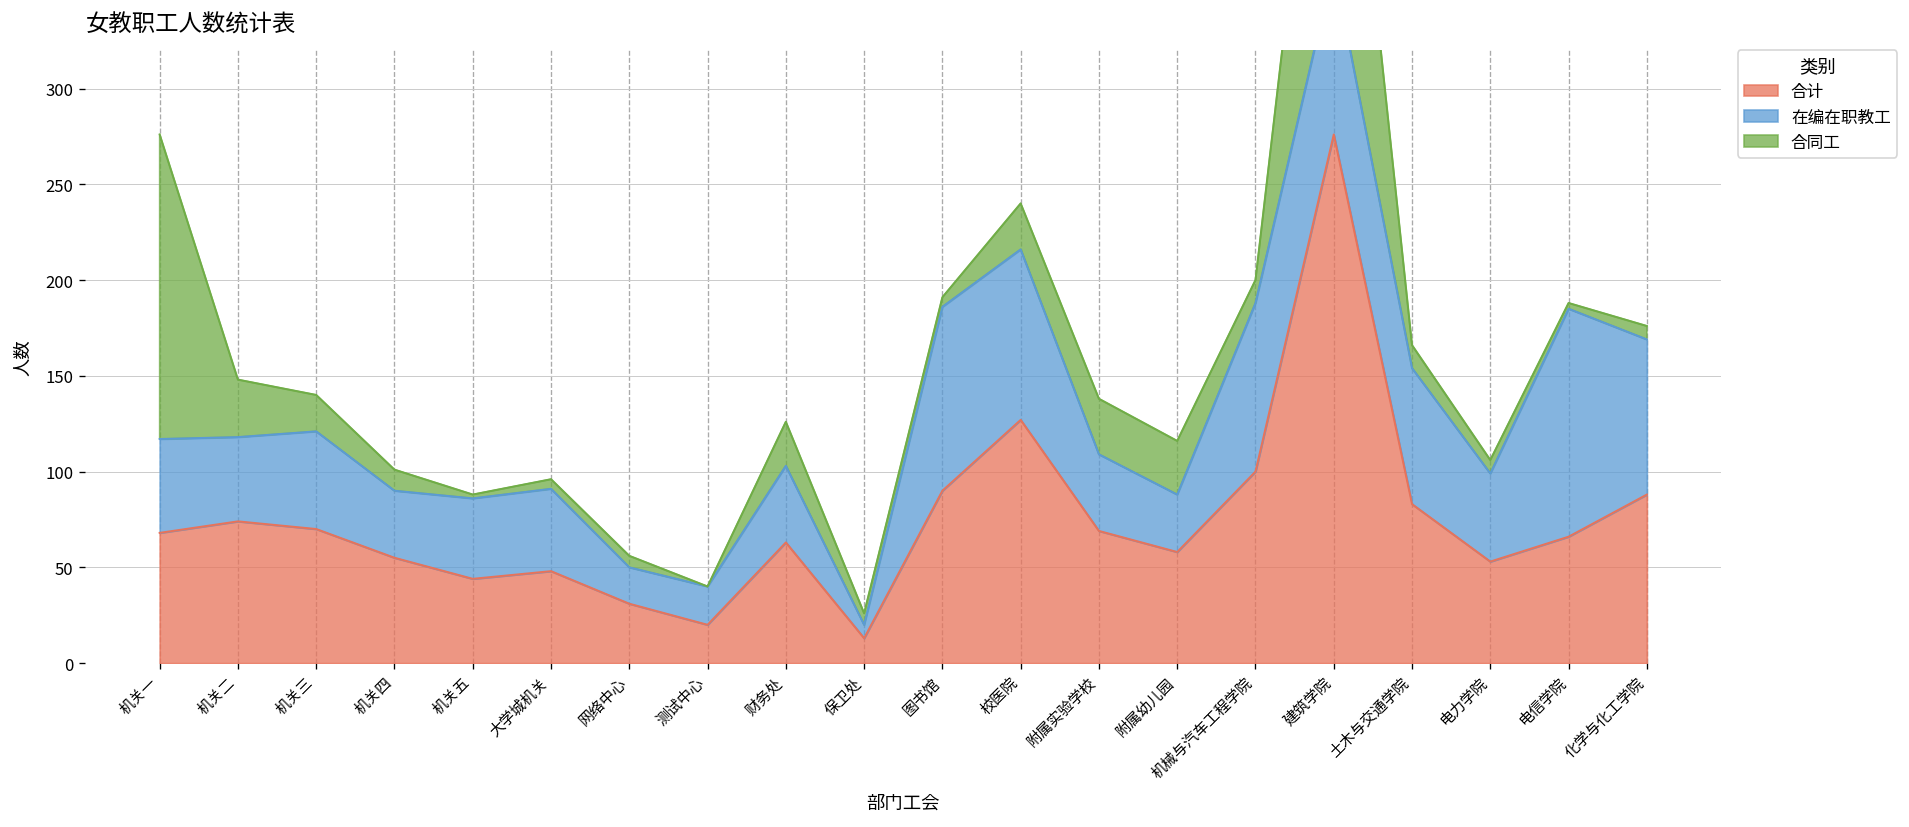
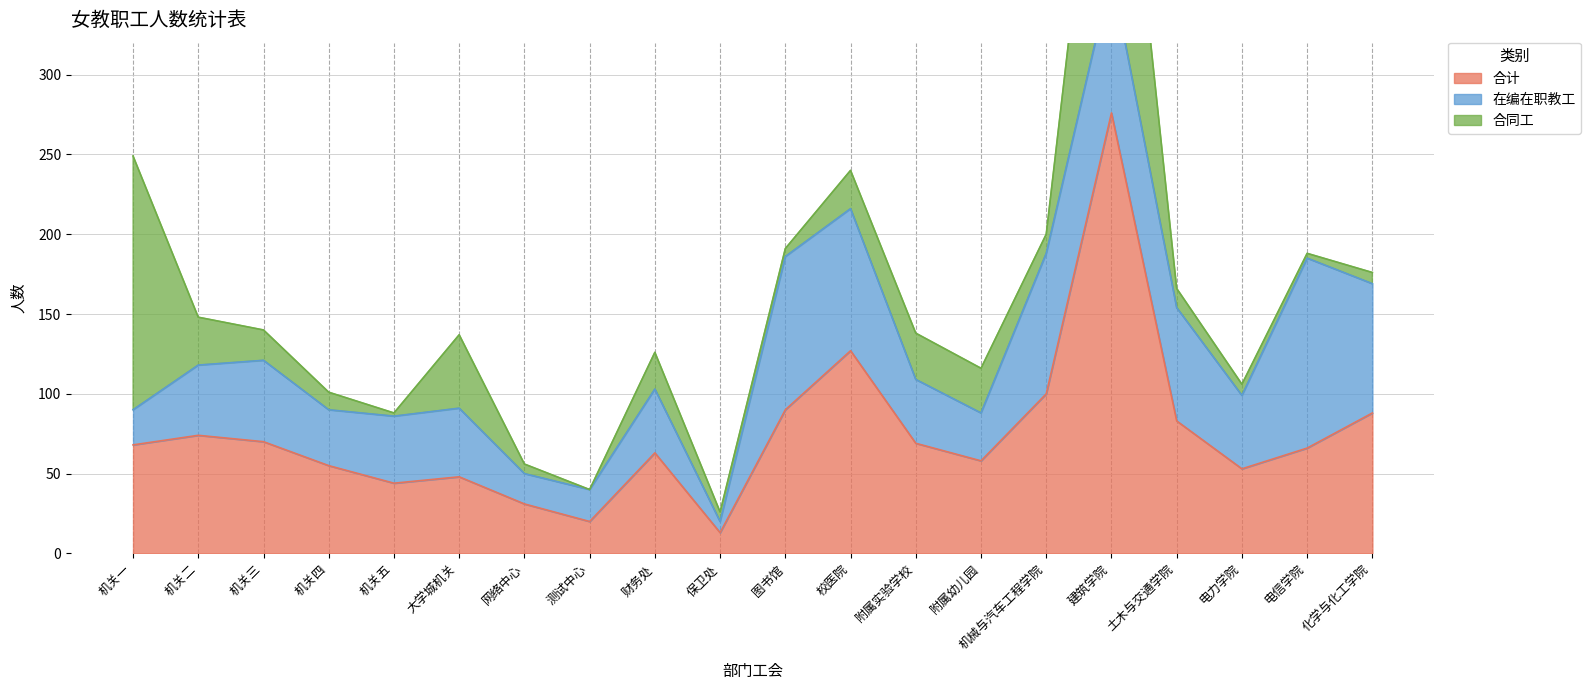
  {
    "合计": {
      "机关一": 68,
      "机关二": 74,
      "机关三": 70,
      "机关四": 55,
      "机关五": 44,
      "大学城机关": 48,
      "网络中心": 31,
      "测试中心": 20,
      "财务处": 63,
      "保卫处": 13,
      "图书馆": 90,
      "校医院": 127,
      "附属实验学校": 69,
      "附属幼儿园": 58,
      "机械与汽车工程学院": 100,
      "建筑学院": 276,
      "土木与交通学院": 83,
      "电力学院": 53,
      "电信学院": 66,
      "化学与化工学院": 88
    },
    "在编在职教工": {
-     "机关一": 49,
+     "机关一": 22,
      "机关二": 44,
      "机关三": 51,
      "机关四": 35,
      "机关五": 42,
      "大学城机关": 43,
      "网络中心": 19,
      "财务处": 40,
      "保卫处": 7,
      "图书馆": 96,
      "校医院": 89,
      "附属实验学校": 40,
      "附属幼儿园": 30,
      "机械与汽车工程学院": 88,
      "土木与交通学院": 71,
      "电力学院": 46,
      "电信学院": 119,
      "化学与化工学院": 81
    },
    "合同工": {
      "机关一": 159,
      "机关二": 30,
      "机关三": 19,
      "机关四": 11,
      "机关五": 2,
-     "大学城机关": 5,
+     "大学城机关": 46,
      "网络中心": 6,
      "财务处": 23,
      "保卫处": 6,
      "图书馆": 5,
      "校医院": 24,
      "附属实验学校": 29,
      "附属幼儿园": 28,
      "机械与汽车工程学院": 12,
      "土木与交通学院": 12,
      "电力学院": 7,
      "电信学院": 3,
      "化学与化工学院": 7
    }
  }
